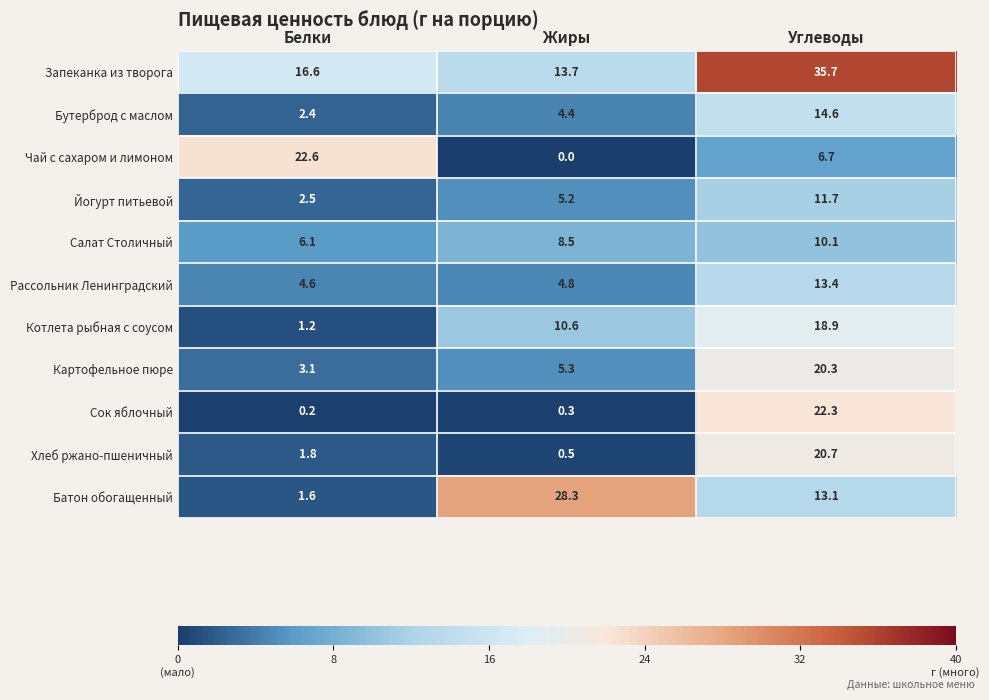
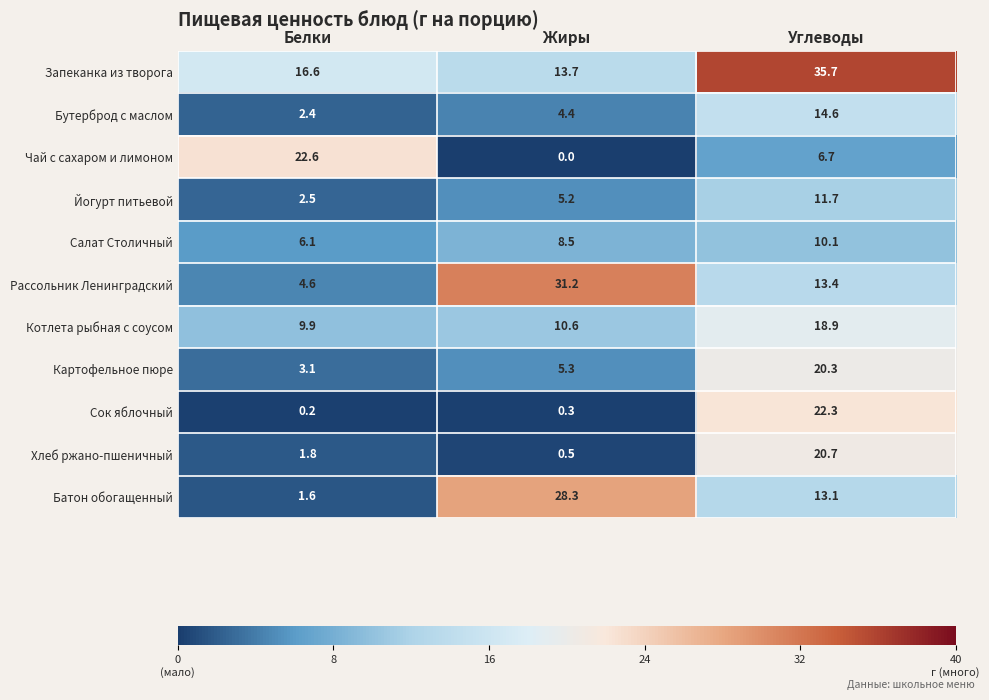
  {
    "Запеканка из творога": {
      "Белки": 16.6,
      "Жиры": 13.7,
      "Углеводы": 35.7
    },
    "Бутерброд с маслом": {
      "Белки": 2.4,
      "Жиры": 4.4,
      "Углеводы": 14.6
    },
    "Чай с сахаром и лимоном": {
      "Белки": 22.6,
      "Жиры": 0.0,
      "Углеводы": 6.7
    },
    "Йогурт питьевой": {
      "Белки": 2.5,
      "Жиры": 5.2,
      "Углеводы": 11.7
    },
    "Салат Столичный": {
      "Белки": 6.1,
      "Жиры": 8.5,
      "Углеводы": 10.1
    },
    "Рассольник Ленинградский": {
      "Белки": 4.6,
-     "Жиры": 4.8,
+     "Жиры": 31.2,
      "Углеводы": 13.4
    },
    "Котлета рыбная с соусом": {
-     "Белки": 1.2,
+     "Белки": 9.9,
      "Жиры": 10.6,
      "Углеводы": 18.9
    },
    "Картофельное пюре": {
      "Белки": 3.1,
      "Жиры": 5.3,
      "Углеводы": 20.3
    },
    "Сок яблочный": {
      "Белки": 0.2,
      "Жиры": 0.3,
      "Углеводы": 22.3
    },
    "Хлеб ржано-пшеничный": {
      "Белки": 1.8,
      "Жиры": 0.5,
      "Углеводы": 20.7
    },
    "Батон обогащенный": {
      "Белки": 1.6,
      "Жиры": 28.3,
      "Углеводы": 13.1
    }
  }
